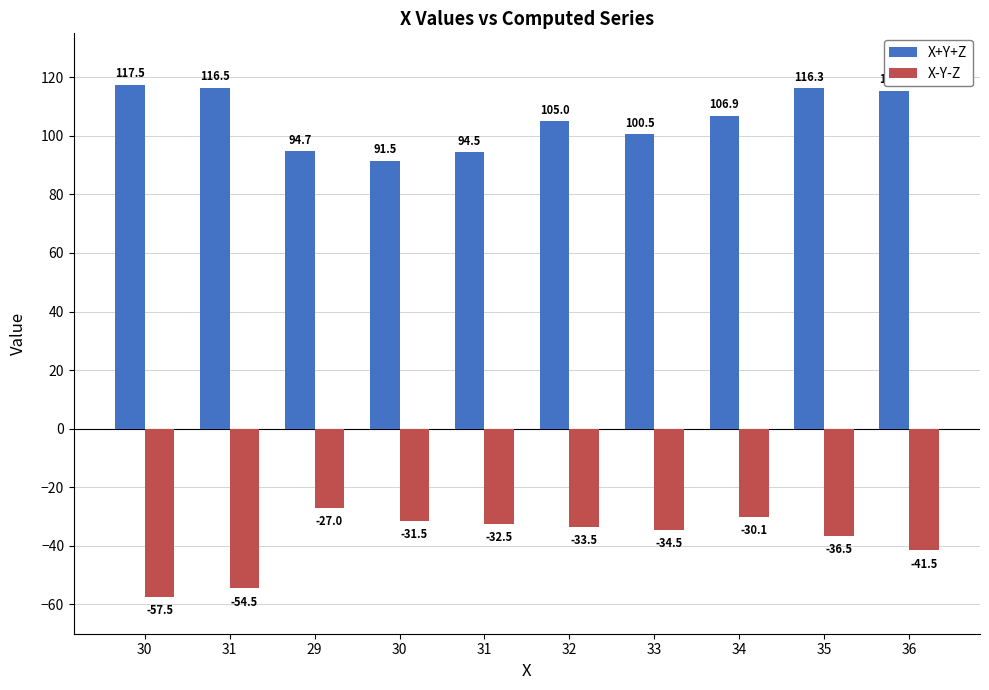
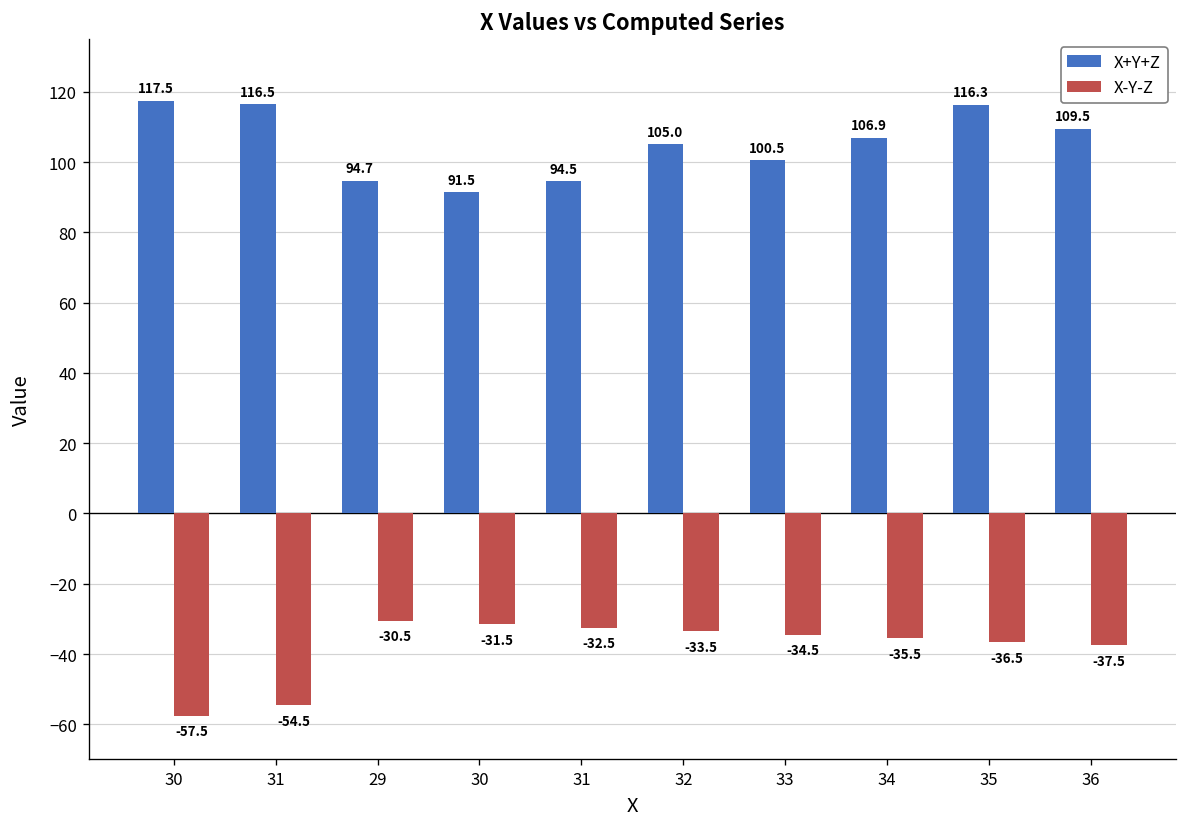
  {
    "X+Y+Z": {
-     "36": 115
+     "36": 110
    },
    "X-Y-Z": {
-     "29": -27.0,
+     "29": -30.5,
      "32": -33.5,
      "33": -34.5,
-     "34": -30.1,
+     "34": -35.5,
      "35": -36.5,
-     "36": -41.5
+     "36": -37.5
    }
  }
